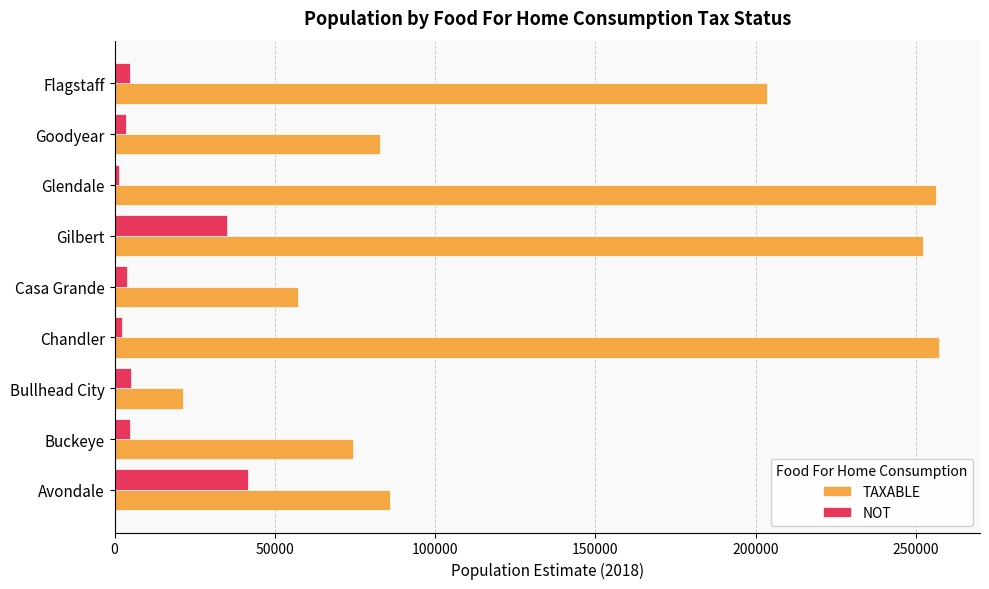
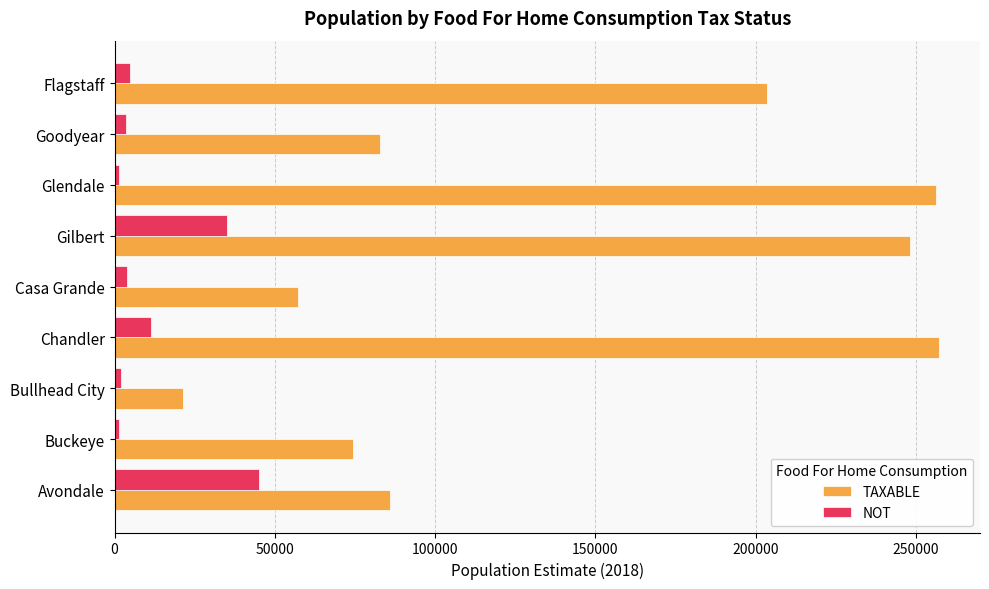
  {
    "TAXABLE": {
      "Flagstaff": 203000,
      "Goodyear": 83000,
      "Glendale": 256000,
-     "Gilbert": 252000,
+     "Gilbert": 248000,
      "Casa Grande": 57000,
      "Chandler": 257000,
      "Bullhead City": 21000,
      "Buckeye": 74000,
      "Avondale": 86000
    },
    "NOT": {
      "Flagstaff": 5000,
      "Goodyear": 4000,
      "Glendale": 1000,
      "Gilbert": 35000,
      "Casa Grande": 4000,
-     "Chandler": 2000,
-     "Bullhead City": 5000,
-     "Buckeye": 5000,
-     "Avondale": 42000
+     "Chandler": 11000,
+     "Bullhead City": 2000,
+     "Buckeye": 1000,
+     "Avondale": 45000
    }
  }
